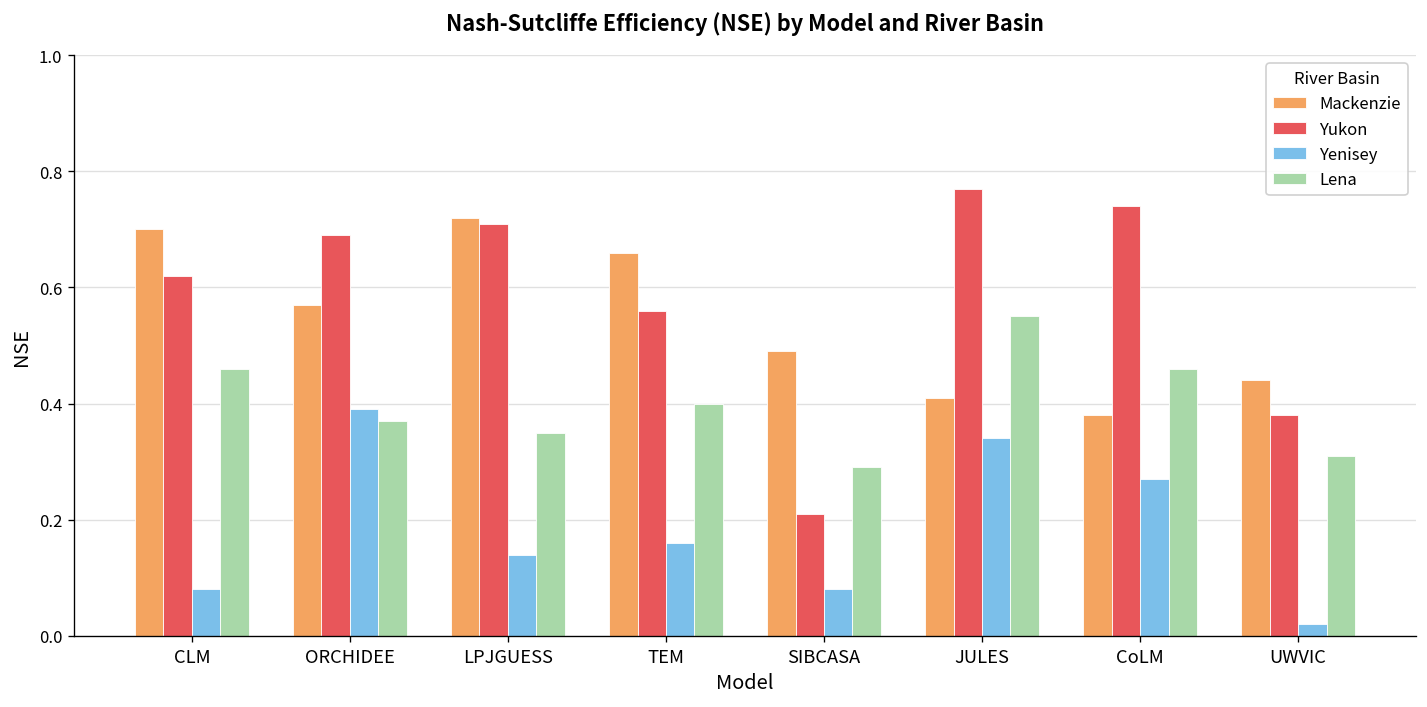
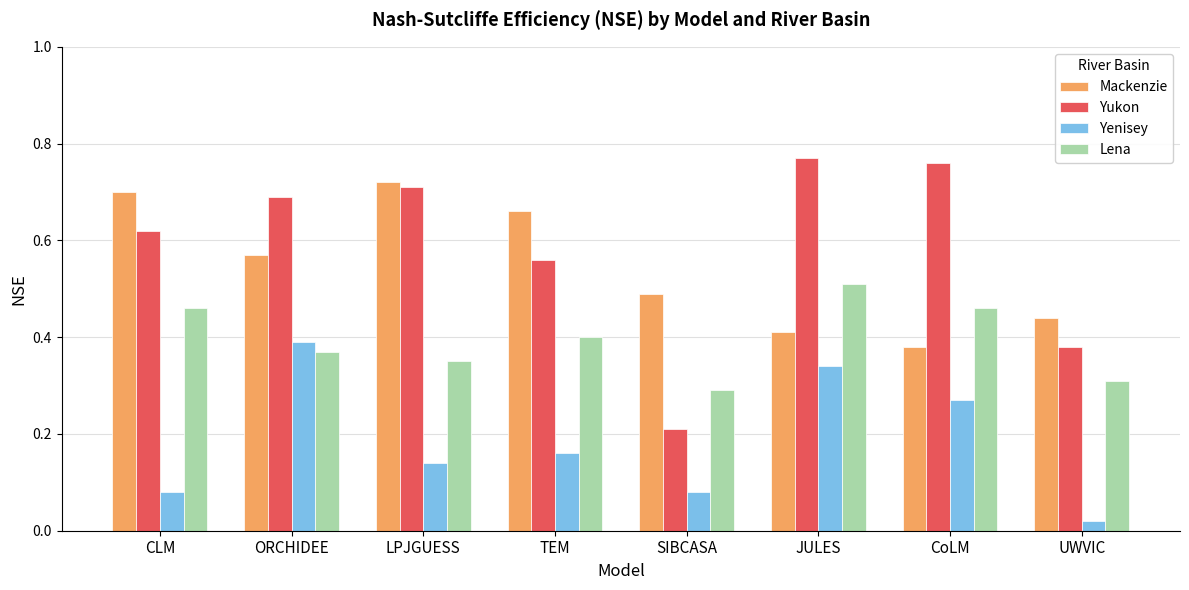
  {
    "Mackenzie": {
      "CLM": 0.70,
      "ORCHIDEE": 0.57,
      "LPJGUESS": 0.72,
      "TEM": 0.66,
      "SIBCASA": 0.49,
      "JULES": 0.41,
      "CoLM": 0.38,
      "UWVIC": 0.44
    },
    "Yukon": {
      "CLM": 0.62,
      "ORCHIDEE": 0.69,
      "LPJGUESS": 0.71,
      "TEM": 0.56,
      "SIBCASA": 0.21,
      "JULES": 0.77,
-     "CoLM": 0.74,
+     "CoLM": 0.76,
      "UWVIC": 0.38
    },
    "Yenisey": {
      "CLM": 0.08,
      "ORCHIDEE": 0.39,
      "LPJGUESS": 0.14,
      "TEM": 0.16,
      "SIBCASA": 0.08,
      "JULES": 0.34,
      "CoLM": 0.27,
      "UWVIC": 0.02
    },
    "Lena": {
      "CLM": 0.46,
      "ORCHIDEE": 0.37,
      "LPJGUESS": 0.35,
      "TEM": 0.40,
      "SIBCASA": 0.29,
-     "JULES": 0.55,
+     "JULES": 0.51,
      "CoLM": 0.46,
      "UWVIC": 0.31
    }
  }
